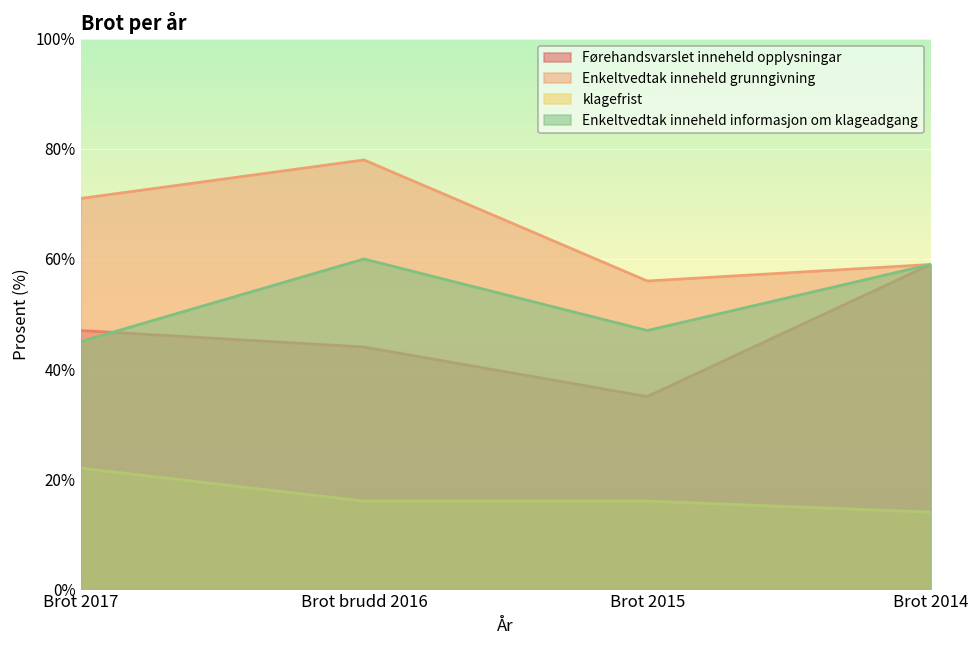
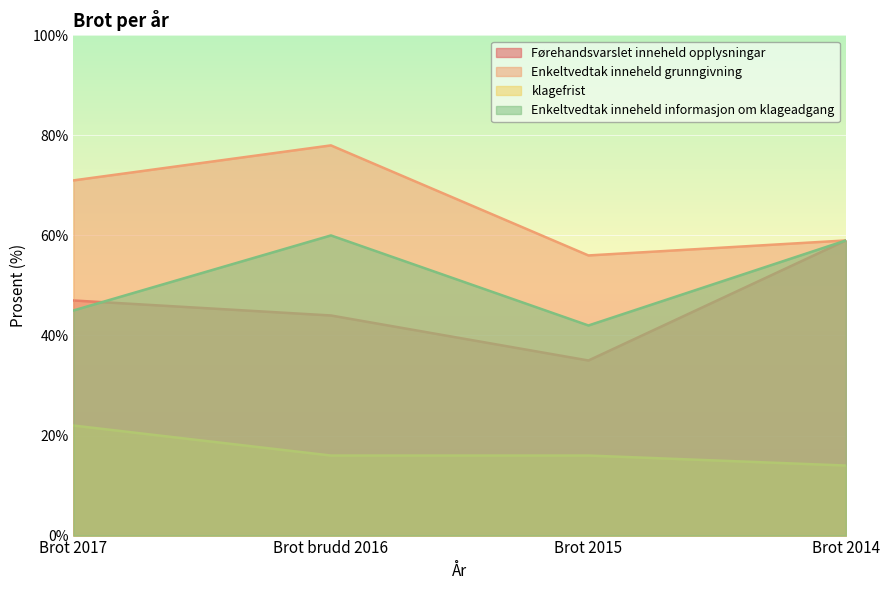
  {
    "Enkeltvedtak inneheld informasjon om klageadgang": {
      "Brot 2017": "45%",
      "Brot brudd 2016": "60%",
-     "Brot 2015": "47%"
+     "Brot 2015": "42%"
    }
  }
